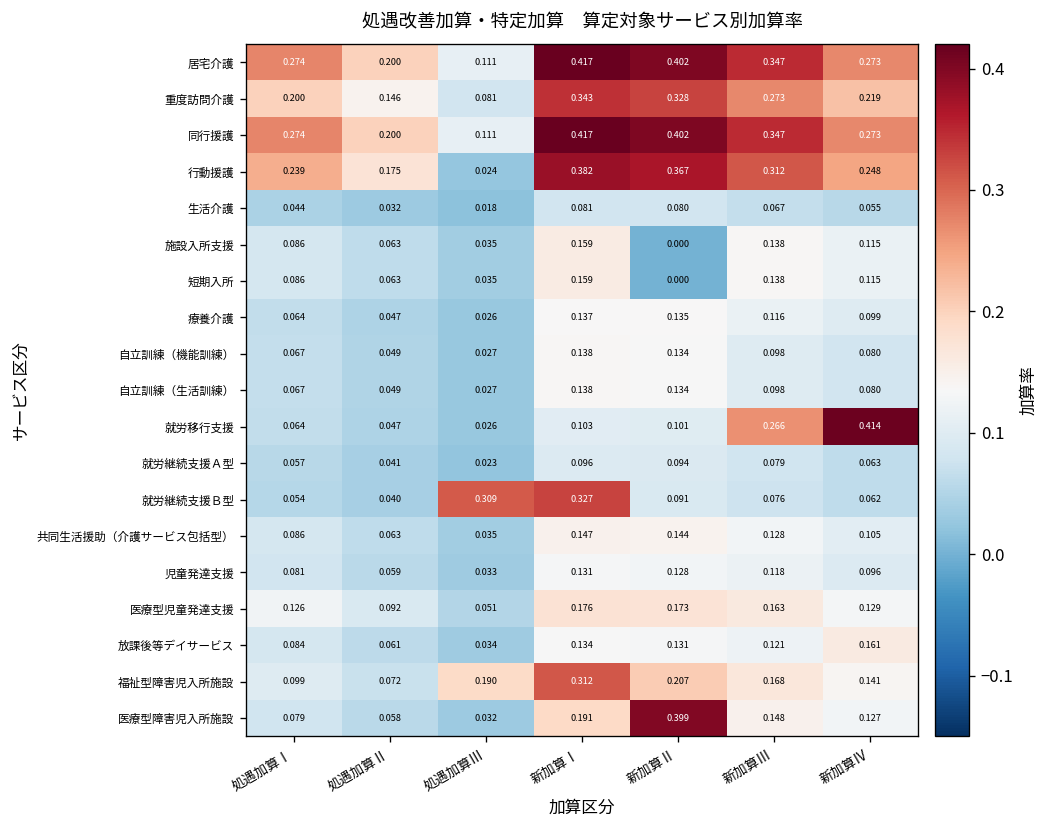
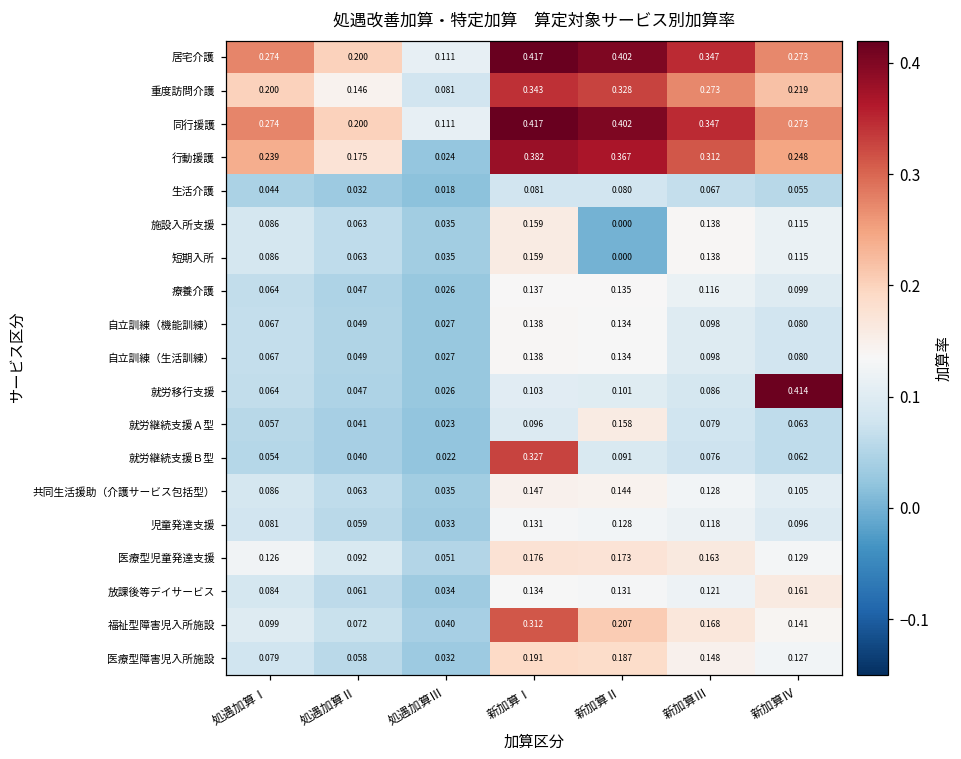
  {
    "居宅介護": {
      "処遇加算Ⅰ": 0.274,
      "処遇加算Ⅱ": 0.200,
      "処遇加算Ⅲ": 0.111,
      "新加算Ⅰ": 0.417,
      "新加算Ⅱ": 0.402,
      "新加算Ⅲ": 0.347,
      "新加算Ⅳ": 0.273
    },
    "重度訪問介護": {
      "処遇加算Ⅰ": 0.200,
      "処遇加算Ⅱ": 0.146,
      "処遇加算Ⅲ": 0.081,
      "新加算Ⅰ": 0.343,
      "新加算Ⅱ": 0.328,
      "新加算Ⅲ": 0.273,
      "新加算Ⅳ": 0.219
    },
    "同行援護": {
      "処遇加算Ⅰ": 0.274,
      "処遇加算Ⅱ": 0.200,
      "処遇加算Ⅲ": 0.111,
      "新加算Ⅰ": 0.417,
      "新加算Ⅱ": 0.402,
      "新加算Ⅲ": 0.347,
      "新加算Ⅳ": 0.273
    },
    "行動援護": {
      "処遇加算Ⅰ": 0.239,
      "処遇加算Ⅱ": 0.175,
      "処遇加算Ⅲ": 0.024,
      "新加算Ⅰ": 0.382,
      "新加算Ⅱ": 0.367,
      "新加算Ⅲ": 0.312,
      "新加算Ⅳ": 0.248
    },
    "生活介護": {
      "処遇加算Ⅰ": 0.044,
      "処遇加算Ⅱ": 0.032,
      "処遇加算Ⅲ": 0.018,
      "新加算Ⅰ": 0.081,
      "新加算Ⅱ": 0.080,
      "新加算Ⅲ": 0.067,
      "新加算Ⅳ": 0.055
    },
    "施設入所支援": {
      "処遇加算Ⅰ": 0.086,
      "処遇加算Ⅱ": 0.063,
      "処遇加算Ⅲ": 0.035,
      "新加算Ⅰ": 0.159,
      "新加算Ⅱ": 0.000,
      "新加算Ⅲ": 0.138,
      "新加算Ⅳ": 0.115
    },
    "短期入所": {
      "処遇加算Ⅰ": 0.086,
      "処遇加算Ⅱ": 0.063,
      "処遇加算Ⅲ": 0.035,
      "新加算Ⅰ": 0.159,
      "新加算Ⅱ": 0.000,
      "新加算Ⅲ": 0.138,
      "新加算Ⅳ": 0.115
    },
    "療養介護": {
      "処遇加算Ⅰ": 0.064,
      "処遇加算Ⅱ": 0.047,
      "処遇加算Ⅲ": 0.026,
      "新加算Ⅰ": 0.137,
      "新加算Ⅱ": 0.135,
      "新加算Ⅲ": 0.116,
      "新加算Ⅳ": 0.099
    },
    "自立訓練（機能訓練）": {
      "処遇加算Ⅰ": 0.067,
      "処遇加算Ⅱ": 0.049,
      "処遇加算Ⅲ": 0.027,
      "新加算Ⅰ": 0.138,
      "新加算Ⅱ": 0.134,
      "新加算Ⅲ": 0.098,
      "新加算Ⅳ": 0.080
    },
    "自立訓練（生活訓練）": {
      "処遇加算Ⅰ": 0.067,
      "処遇加算Ⅱ": 0.049,
      "処遇加算Ⅲ": 0.027,
      "新加算Ⅰ": 0.138,
      "新加算Ⅱ": 0.134,
      "新加算Ⅲ": 0.098,
      "新加算Ⅳ": 0.080
    },
    "就労移行支援": {
      "処遇加算Ⅰ": 0.064,
      "処遇加算Ⅱ": 0.047,
      "処遇加算Ⅲ": 0.026,
      "新加算Ⅰ": 0.103,
      "新加算Ⅱ": 0.101,
-     "新加算Ⅲ": 0.266,
+     "新加算Ⅲ": 0.086,
      "新加算Ⅳ": 0.414
    },
    "就労継続支援Ａ型": {
      "処遇加算Ⅰ": 0.057,
      "処遇加算Ⅱ": 0.041,
      "処遇加算Ⅲ": 0.023,
      "新加算Ⅰ": 0.096,
-     "新加算Ⅱ": 0.094,
+     "新加算Ⅱ": 0.158,
      "新加算Ⅲ": 0.079,
      "新加算Ⅳ": 0.063
    },
    "就労継続支援Ｂ型": {
      "処遇加算Ⅰ": 0.054,
      "処遇加算Ⅱ": 0.040,
-     "処遇加算Ⅲ": 0.309,
+     "処遇加算Ⅲ": 0.022,
      "新加算Ⅰ": 0.327,
      "新加算Ⅱ": 0.091,
      "新加算Ⅲ": 0.076,
      "新加算Ⅳ": 0.062
    },
    "共同生活援助（介護サービス包括型）": {
      "処遇加算Ⅰ": 0.086,
      "処遇加算Ⅱ": 0.063,
      "処遇加算Ⅲ": 0.035,
      "新加算Ⅰ": 0.147,
      "新加算Ⅱ": 0.144,
      "新加算Ⅲ": 0.128,
      "新加算Ⅳ": 0.105
    },
    "児童発達支援": {
      "処遇加算Ⅰ": 0.081,
      "処遇加算Ⅱ": 0.059,
      "処遇加算Ⅲ": 0.033,
      "新加算Ⅰ": 0.131,
      "新加算Ⅱ": 0.128,
      "新加算Ⅲ": 0.118,
      "新加算Ⅳ": 0.096
    },
    "医療型児童発達支援": {
      "処遇加算Ⅰ": 0.126,
      "処遇加算Ⅱ": 0.092,
      "処遇加算Ⅲ": 0.051,
      "新加算Ⅰ": 0.176,
      "新加算Ⅱ": 0.173,
      "新加算Ⅲ": 0.163,
      "新加算Ⅳ": 0.129
    },
    "放課後等デイサービス": {
      "処遇加算Ⅰ": 0.084,
      "処遇加算Ⅱ": 0.061,
      "処遇加算Ⅲ": 0.034,
      "新加算Ⅰ": 0.134,
      "新加算Ⅱ": 0.131,
      "新加算Ⅲ": 0.121,
      "新加算Ⅳ": 0.161
    },
    "福祉型障害児入所施設": {
      "処遇加算Ⅰ": 0.099,
      "処遇加算Ⅱ": 0.072,
-     "処遇加算Ⅲ": 0.190,
+     "処遇加算Ⅲ": 0.040,
      "新加算Ⅰ": 0.312,
      "新加算Ⅱ": 0.207,
      "新加算Ⅲ": 0.168,
      "新加算Ⅳ": 0.141
    },
    "医療型障害児入所施設": {
      "処遇加算Ⅰ": 0.079,
      "処遇加算Ⅱ": 0.058,
      "処遇加算Ⅲ": 0.032,
      "新加算Ⅰ": 0.191,
-     "新加算Ⅱ": 0.399,
+     "新加算Ⅱ": 0.187,
      "新加算Ⅲ": 0.148,
      "新加算Ⅳ": 0.127
    }
  }
